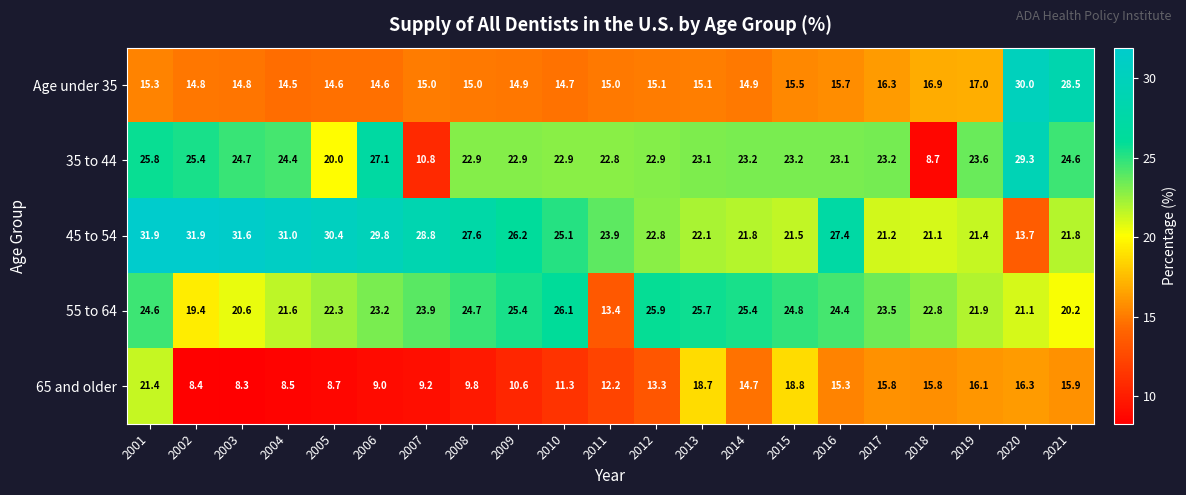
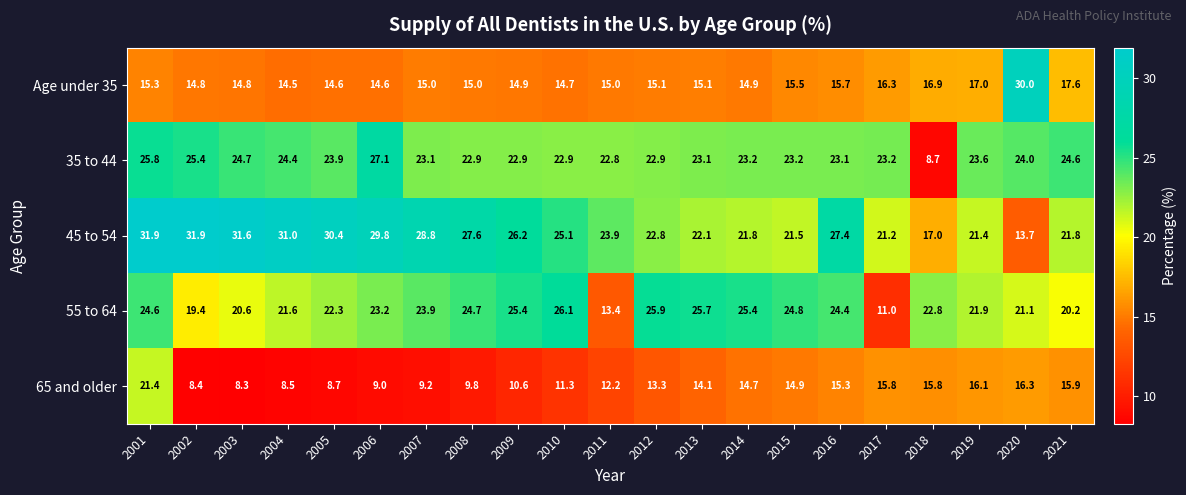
  {
    "Age under 35": {
      "2001": 15.3,
      "2002": 14.8,
      "2003": 14.8,
      "2004": 14.5,
      "2005": 14.6,
      "2006": 14.6,
      "2007": 15.0,
      "2008": 15.0,
      "2009": 14.9,
      "2010": 14.7,
      "2011": 15.0,
      "2012": 15.1,
      "2013": 15.1,
      "2014": 14.9,
      "2015": 15.5,
      "2016": 15.7,
      "2017": 16.3,
      "2018": 16.9,
      "2019": 17.0,
      "2020": 30.0,
-     "2021": 28.5
+     "2021": 17.6
    },
    "35 to 44": {
      "2001": 25.8,
      "2002": 25.4,
      "2003": 24.7,
      "2004": 24.4,
-     "2005": 20.0,
+     "2005": 23.9,
      "2006": 27.1,
-     "2007": 10.8,
+     "2007": 23.1,
      "2008": 22.9,
      "2009": 22.9,
      "2010": 22.9,
      "2011": 22.8,
      "2012": 22.9,
      "2013": 23.1,
      "2014": 23.2,
      "2015": 23.2,
      "2016": 23.1,
      "2017": 23.2,
      "2018": 8.7,
      "2019": 23.6,
-     "2020": 29.3,
+     "2020": 24.0,
      "2021": 24.6
    },
    "45 to 54": {
      "2001": 31.9,
      "2002": 31.9,
      "2003": 31.6,
      "2004": 31.0,
      "2005": 30.4,
      "2006": 29.8,
      "2007": 28.8,
      "2008": 27.6,
      "2009": 26.2,
      "2010": 25.1,
      "2011": 23.9,
      "2012": 22.8,
      "2013": 22.1,
      "2014": 21.8,
      "2015": 21.5,
      "2016": 27.4,
      "2017": 21.2,
-     "2018": 21.1,
+     "2018": 17.0,
      "2019": 21.4,
      "2020": 13.7,
      "2021": 21.8
    },
    "55 to 64": {
      "2001": 24.6,
      "2002": 19.4,
      "2003": 20.6,
      "2004": 21.6,
      "2005": 22.3,
      "2006": 23.2,
      "2007": 23.9,
      "2008": 24.7,
      "2009": 25.4,
      "2010": 26.1,
      "2011": 13.4,
      "2012": 25.9,
      "2013": 25.7,
      "2014": 25.4,
      "2015": 24.8,
      "2016": 24.4,
-     "2017": 23.5,
+     "2017": 11.0,
      "2018": 22.8,
      "2019": 21.9,
      "2020": 21.1,
      "2021": 20.2
    },
    "65 and older": {
      "2001": 21.4,
      "2002": 8.4,
      "2003": 8.3,
      "2004": 8.5,
      "2005": 8.7,
      "2006": 9.0,
      "2007": 9.2,
      "2008": 9.8,
      "2009": 10.6,
      "2010": 11.3,
      "2011": 12.2,
      "2012": 13.3,
-     "2013": 18.7,
+     "2013": 14.1,
      "2014": 14.7,
-     "2015": 18.8,
+     "2015": 14.9,
      "2016": 15.3,
      "2017": 15.8,
      "2018": 15.8,
      "2019": 16.1,
      "2020": 16.3,
      "2021": 15.9
    }
  }
